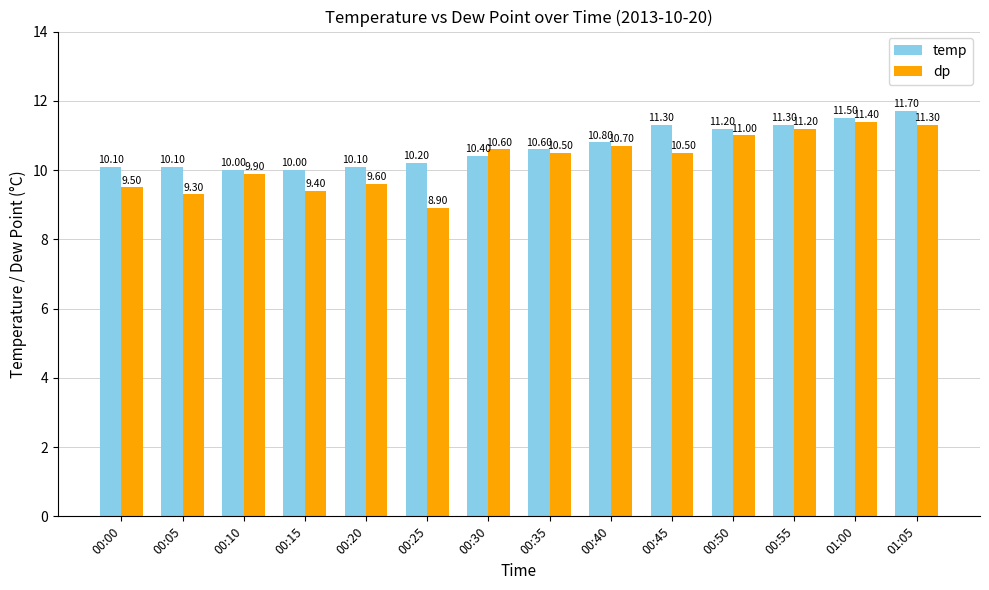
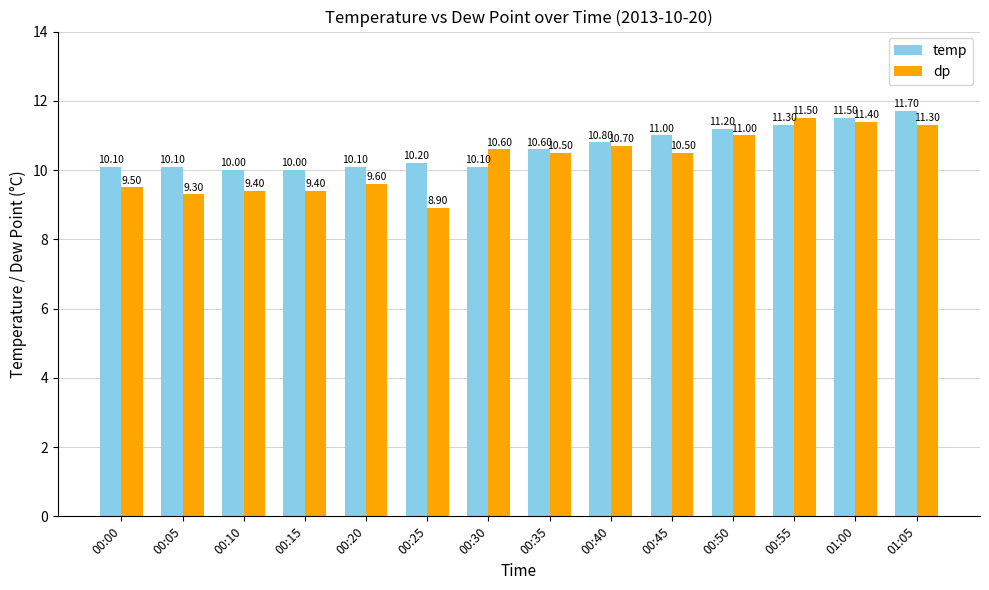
  {
    "temp": {
      "00:00": 10.10,
      "00:05": 10.10,
      "00:10": 10.00,
      "00:15": 10.00,
      "00:20": 10.10,
      "00:25": 10.20,
-     "00:30": 10.40,
+     "00:30": 10.10,
      "00:35": 10.60,
      "00:40": 10.80,
-     "00:45": 11.30,
+     "00:45": 11.00,
      "00:50": 11.20,
      "00:55": 11.30,
      "01:00": 11.50,
      "01:05": 11.70
    },
    "dp": {
      "00:00": 9.50,
      "00:05": 9.30,
-     "00:10": 9.90,
+     "00:10": 9.40,
      "00:15": 9.40,
      "00:20": 9.60,
      "00:25": 8.90,
      "00:30": 10.60,
      "00:35": 10.50,
      "00:40": 10.70,
      "00:45": 10.50,
      "00:50": 11.00,
-     "00:55": 11.20,
+     "00:55": 11.50,
      "01:00": 11.40,
      "01:05": 11.30
    }
  }
